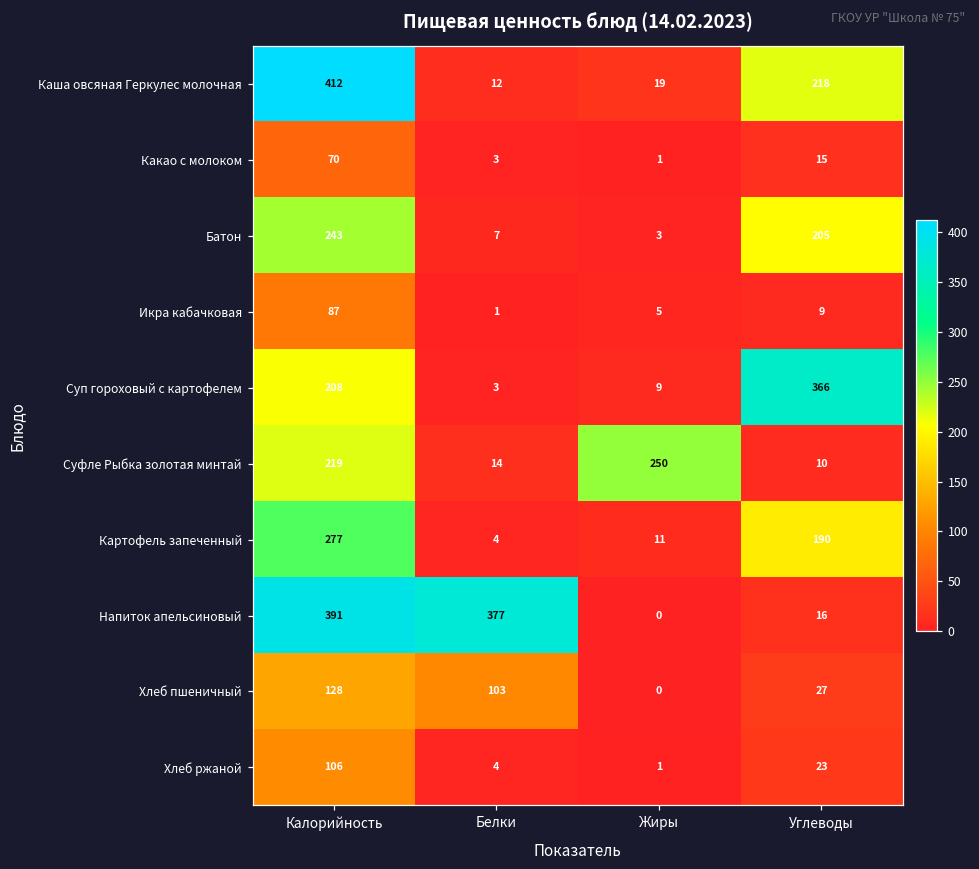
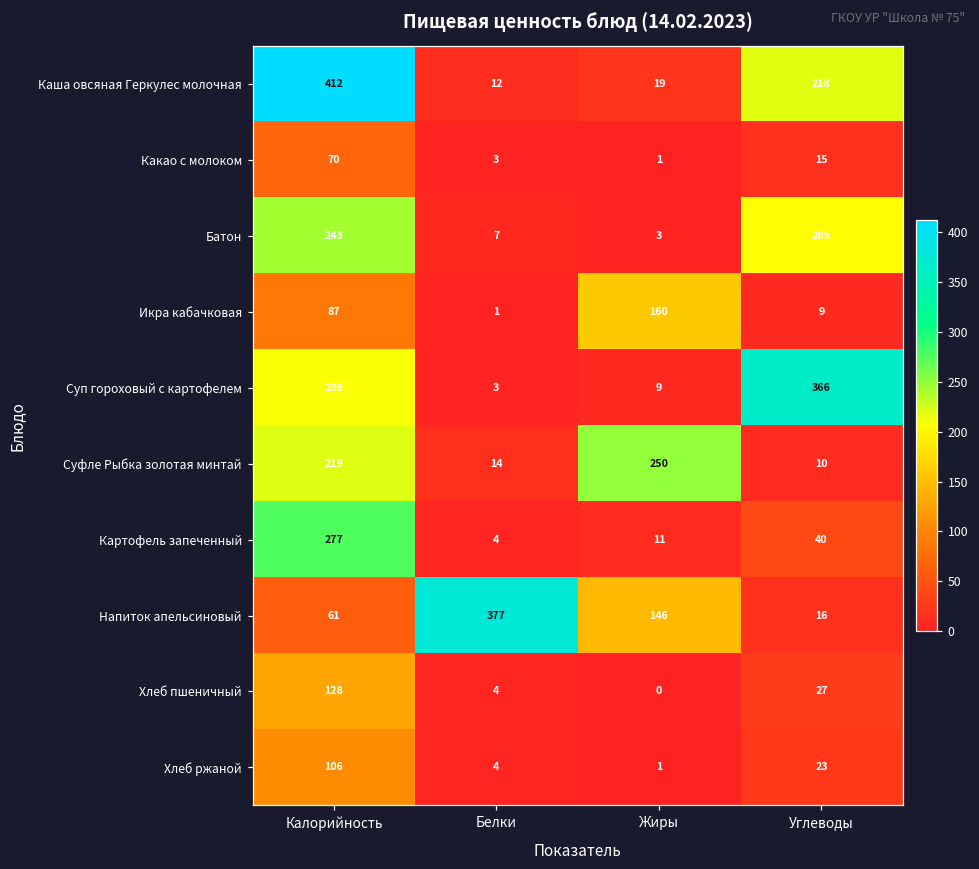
  {
    "Каша овсяная Геркулес молочная": {
      "Калорийность": 412,
      "Белки": 12,
      "Жиры": 19,
      "Углеводы": 218
    },
    "Какао с молоком": {
      "Калорийность": 70,
      "Белки": 3,
      "Жиры": 1,
      "Углеводы": 15
    },
    "Батон": {
      "Калорийность": 243,
      "Белки": 7,
      "Жиры": 3,
      "Углеводы": 205
    },
    "Икра кабачковая": {
      "Калорийность": 87,
      "Белки": 1,
-     "Жиры": 5,
+     "Жиры": 160,
      "Углеводы": 9
    },
    "Суп гороховый с картофелем": {
      "Калорийность": 208,
      "Белки": 3,
      "Жиры": 9,
      "Углеводы": 366
    },
    "Суфле Рыбка золотая минтай": {
      "Калорийность": 219,
      "Белки": 14,
      "Жиры": 250,
      "Углеводы": 10
    },
    "Картофель запеченный": {
      "Калорийность": 277,
      "Белки": 4,
      "Жиры": 11,
-     "Углеводы": 190
+     "Углеводы": 40
    },
    "Напиток апельсиновый": {
-     "Калорийность": 391,
+     "Калорийность": 61,
      "Белки": 377,
-     "Жиры": 0,
+     "Жиры": 146,
      "Углеводы": 16
    },
    "Хлеб пшеничный": {
      "Калорийность": 128,
-     "Белки": 103,
+     "Белки": 4,
      "Жиры": 0,
      "Углеводы": 27
    },
    "Хлеб ржаной": {
      "Калорийность": 106,
      "Белки": 4,
      "Жиры": 1,
      "Углеводы": 23
    }
  }
